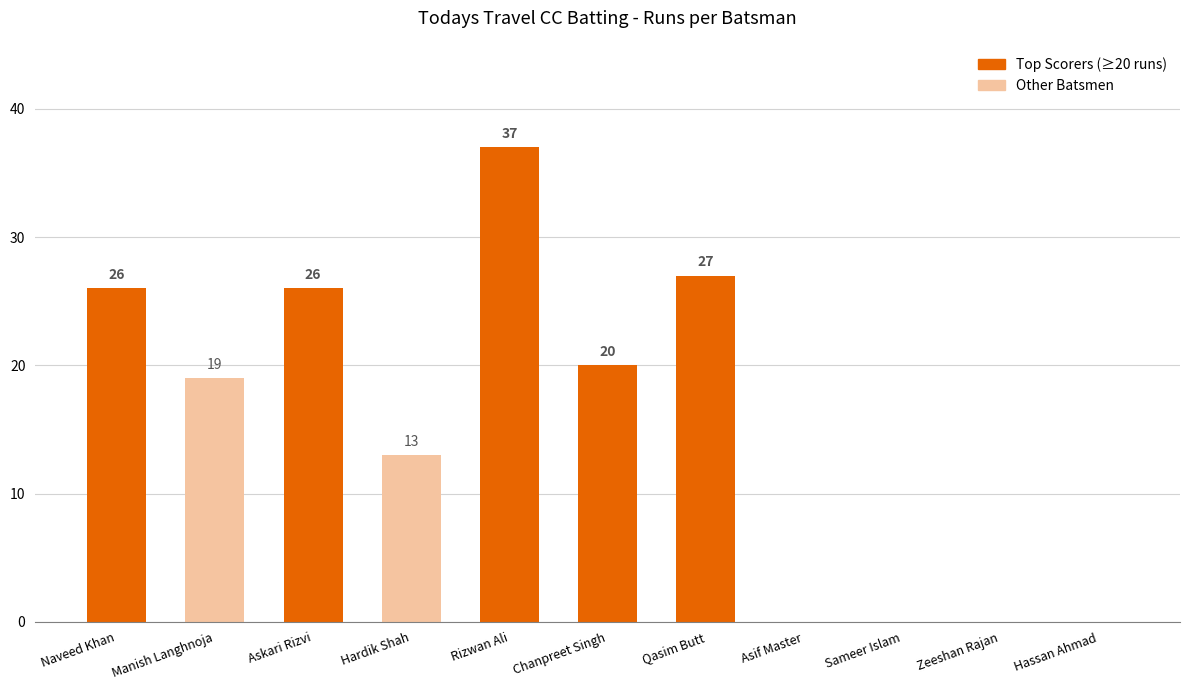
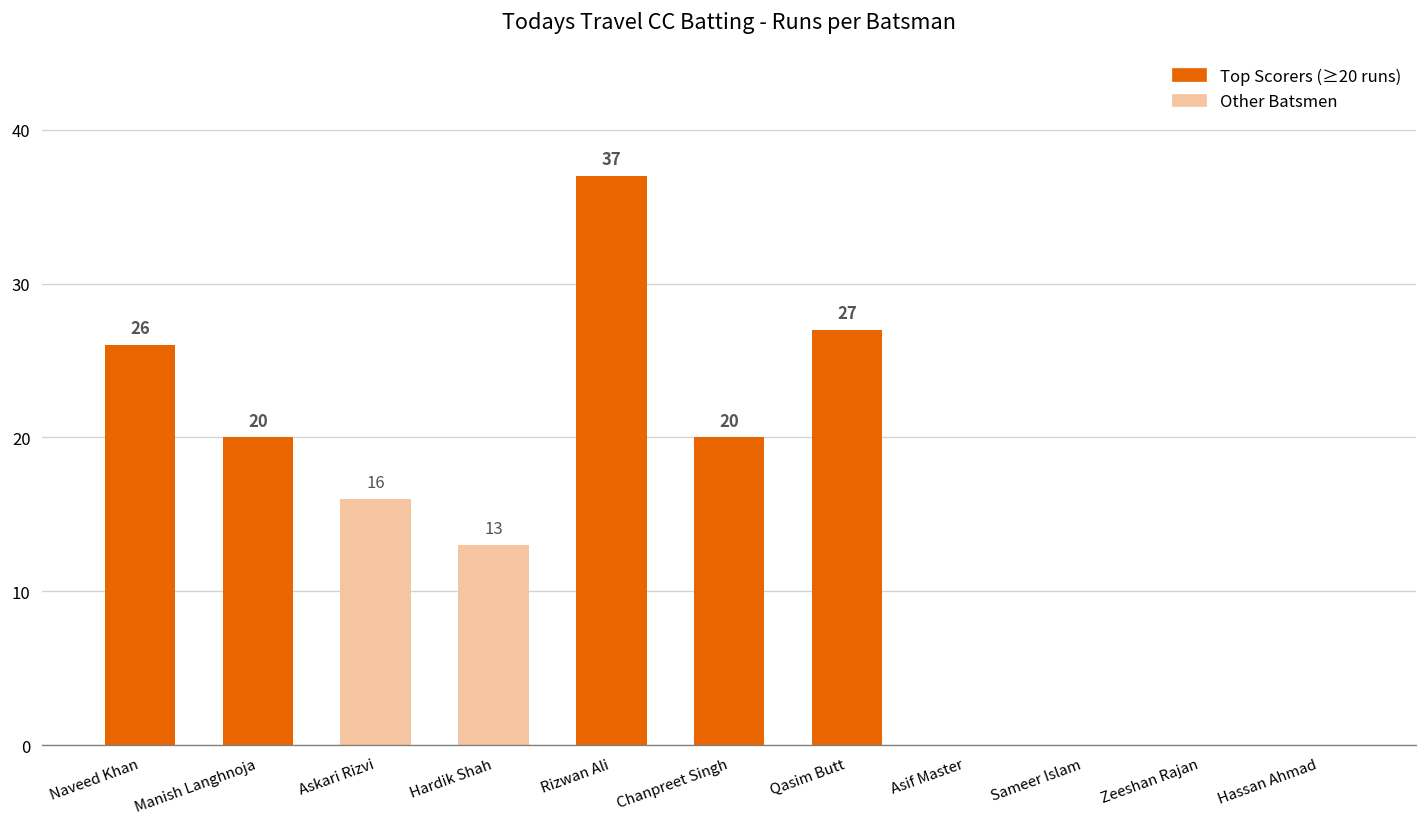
  {
    "Naveed Khan": 26,
-   "Manish Langhnoja": 19,
-   "Askari Rizvi": 26,
+   "Manish Langhnoja": 20,
+   "Askari Rizvi": 16,
    "Hardik Shah": 13,
    "Rizwan Ali": 37,
    "Chanpreet Singh": 20,
    "Qasim Butt": 27
  }
